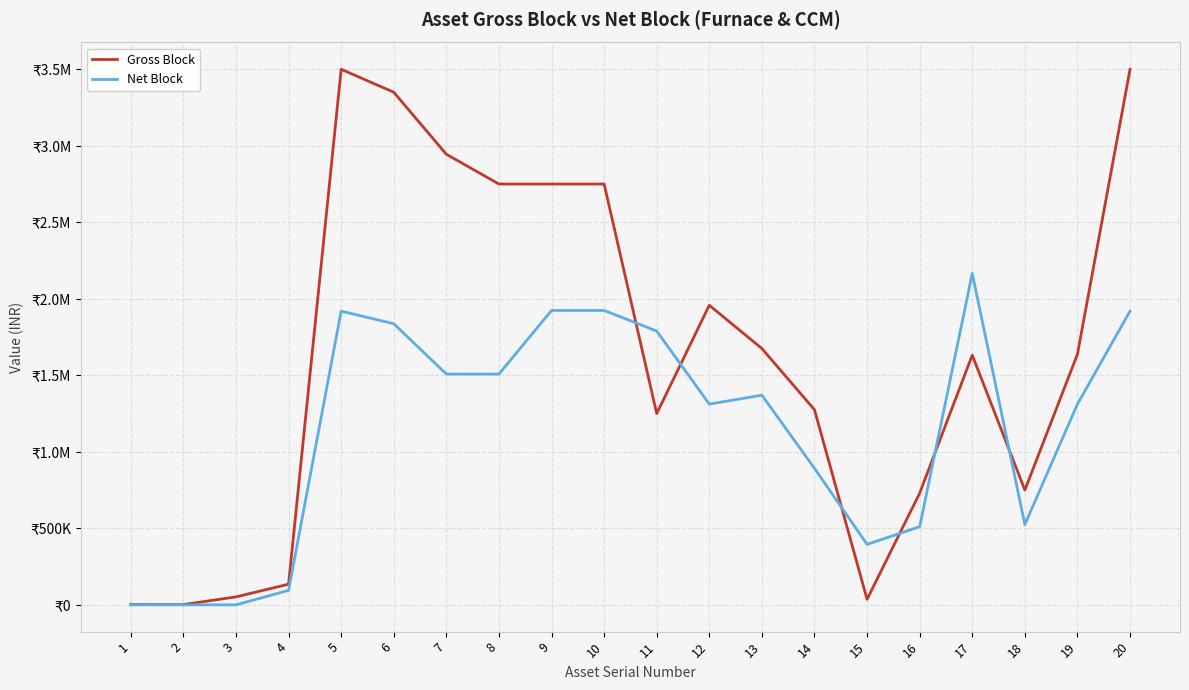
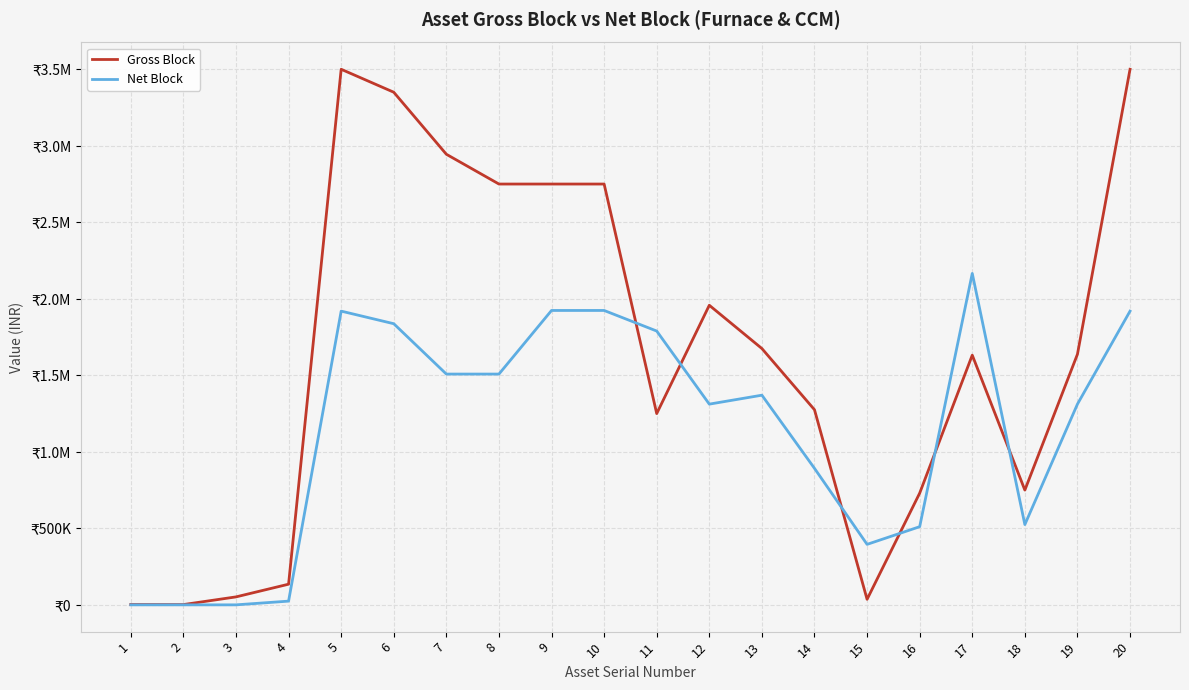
  {
    "Gross Block": {
      "3": "₹50000",
      "4": "₹140000",
      "5": "₹3500000",
      "6": "₹3350000",
      "7": "₹2940000",
      "8": "₹2750000",
      "9": "₹2750000",
      "10": "₹2750000",
      "11": "₹1250000",
      "12": "₹1960000",
      "13": "₹1680000",
      "14": "₹1280000",
      "15": "₹40000",
      "16": "₹730000",
      "17": "₹1630000",
      "18": "₹750000",
      "19": "₹1640000",
      "20": "₹3500000"
    },
    "Net Block": {
      "3": "₹0",
-     "4": "₹90000",
+     "4": "₹20000",
      "5": "₹1920000",
      "6": "₹1840000",
      "7": "₹1510000",
      "8": "₹1510000",
      "9": "₹1920000",
      "10": "₹1920000",
      "11": "₹1790000",
      "12": "₹1310000",
      "13": "₹1370000",
      "14": "₹890000",
      "15": "₹400000",
      "16": "₹510000",
      "17": "₹2170000",
      "18": "₹520000",
      "19": "₹1310000",
      "20": "₹1920000"
    }
  }
